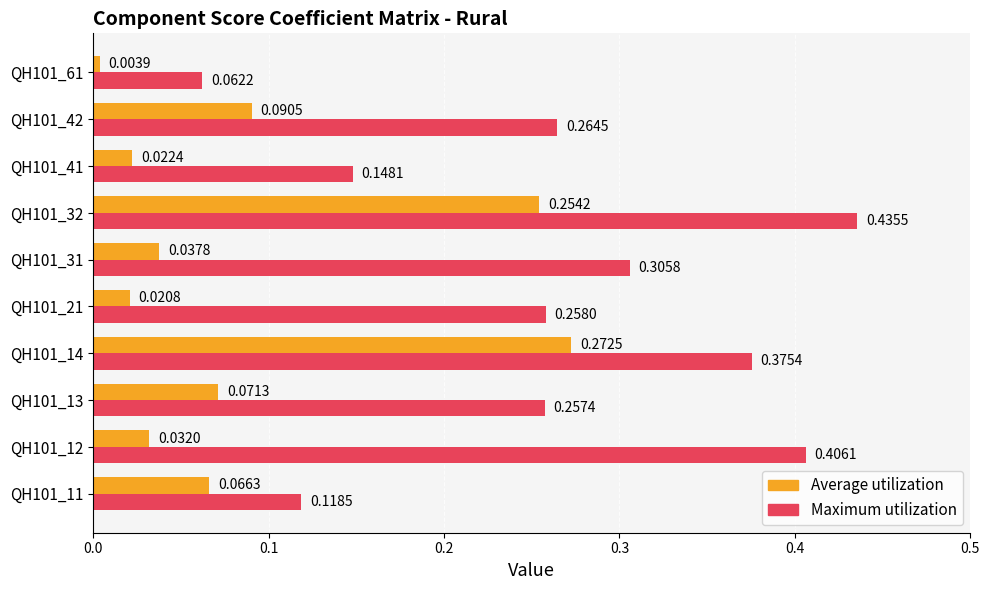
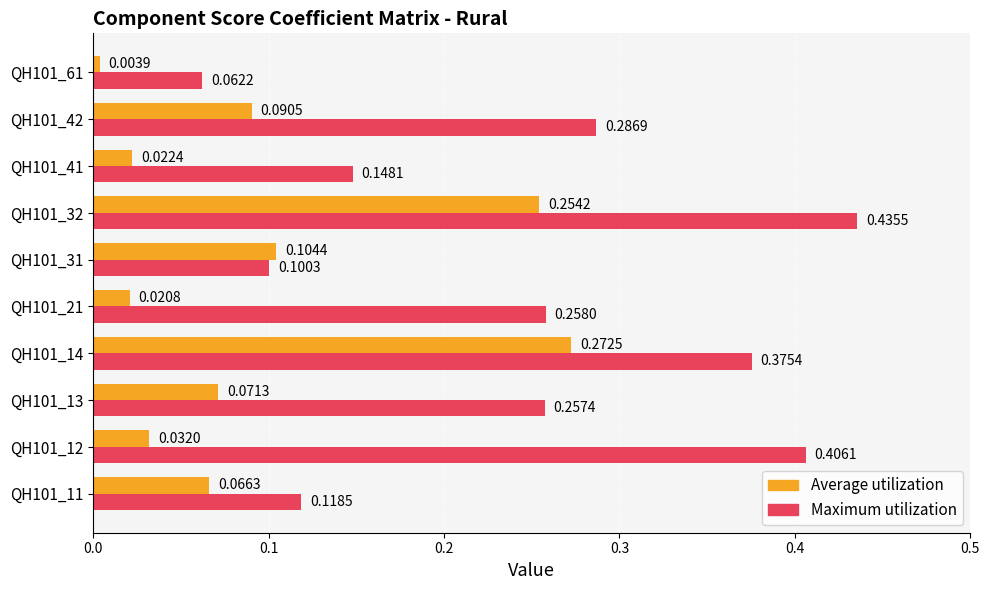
  {
    "Average utilization": {
      "QH101_61": 0.0039,
      "QH101_42": 0.0905,
      "QH101_41": 0.0224,
      "QH101_32": 0.2542,
-     "QH101_31": 0.0378,
+     "QH101_31": 0.1044,
      "QH101_21": 0.0208,
      "QH101_14": 0.2725,
      "QH101_13": 0.0713,
      "QH101_12": 0.0320,
      "QH101_11": 0.0663
    },
    "Maximum utilization": {
      "QH101_61": 0.0622,
-     "QH101_42": 0.2645,
+     "QH101_42": 0.2869,
      "QH101_41": 0.1481,
      "QH101_32": 0.4355,
-     "QH101_31": 0.3058,
+     "QH101_31": 0.1003,
      "QH101_21": 0.2580,
      "QH101_14": 0.3754,
      "QH101_13": 0.2574,
      "QH101_12": 0.4061,
      "QH101_11": 0.1185
    }
  }
